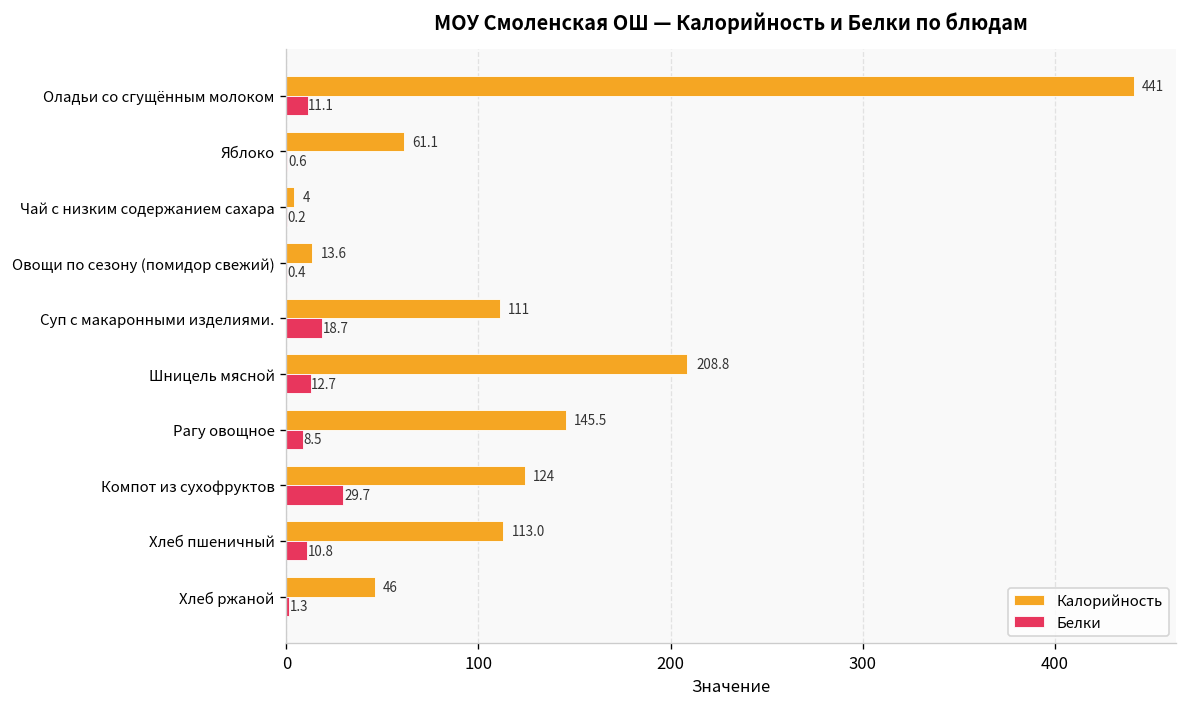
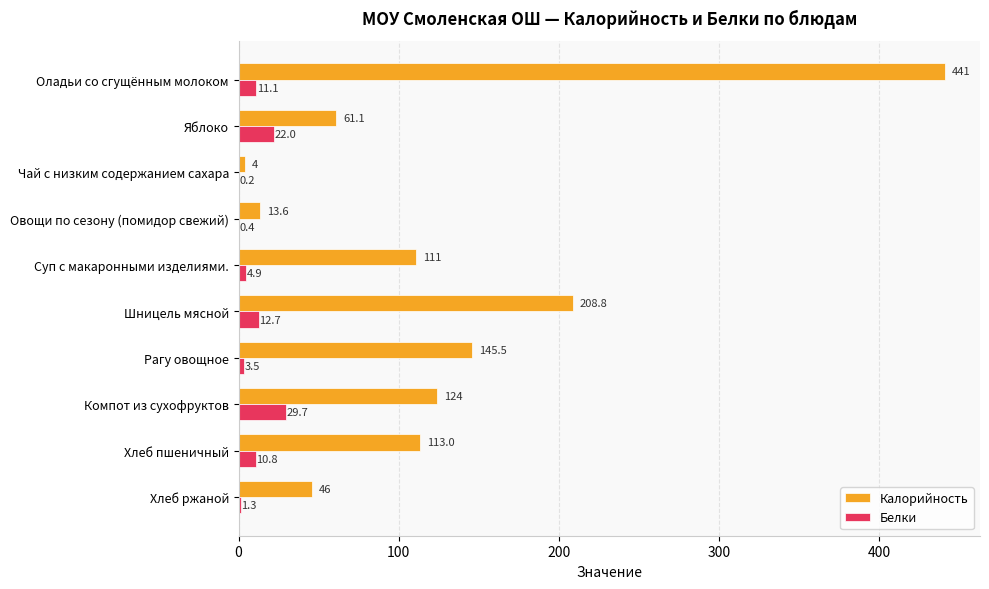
  {
    "Калорийность": {
      "Оладьи со сгущённым молоком": 441,
      "Яблоко": 61.1,
      "Чай с низким содержанием сахара": 4,
      "Овощи по сезону (помидор свежий)": 13.6,
      "Суп с макаронными изделиями.": 111,
      "Шницель мясной": 208.8,
      "Рагу овощное": 145.5,
      "Компот из сухофруктов": 124,
      "Хлеб пшеничный": 113.0,
      "Хлеб ржаной": 46
    },
    "Белки": {
      "Оладьи со сгущённым молоком": 11.1,
-     "Яблоко": 0.6,
+     "Яблоко": 22.0,
      "Чай с низким содержанием сахара": 0.2,
      "Овощи по сезону (помидор свежий)": 0.4,
-     "Суп с макаронными изделиями.": 18.7,
+     "Суп с макаронными изделиями.": 4.9,
      "Шницель мясной": 12.7,
-     "Рагу овощное": 8.5,
+     "Рагу овощное": 3.5,
      "Компот из сухофруктов": 29.7,
      "Хлеб пшеничный": 10.8,
      "Хлеб ржаной": 1.3
    }
  }
